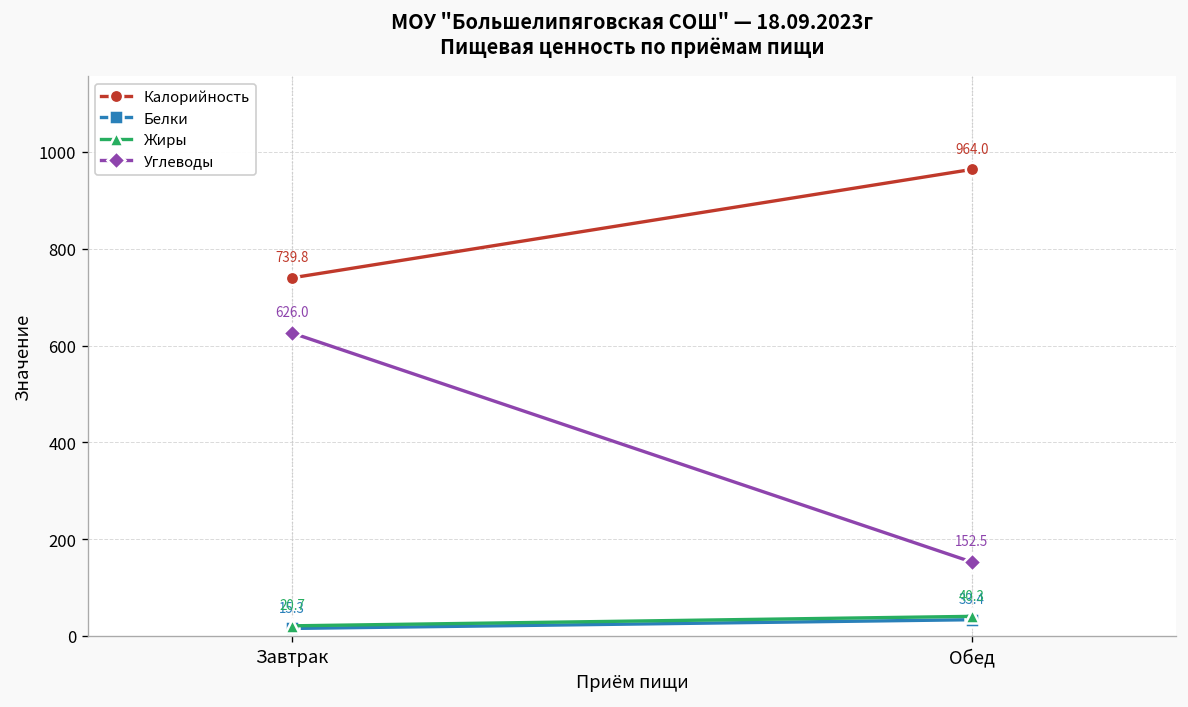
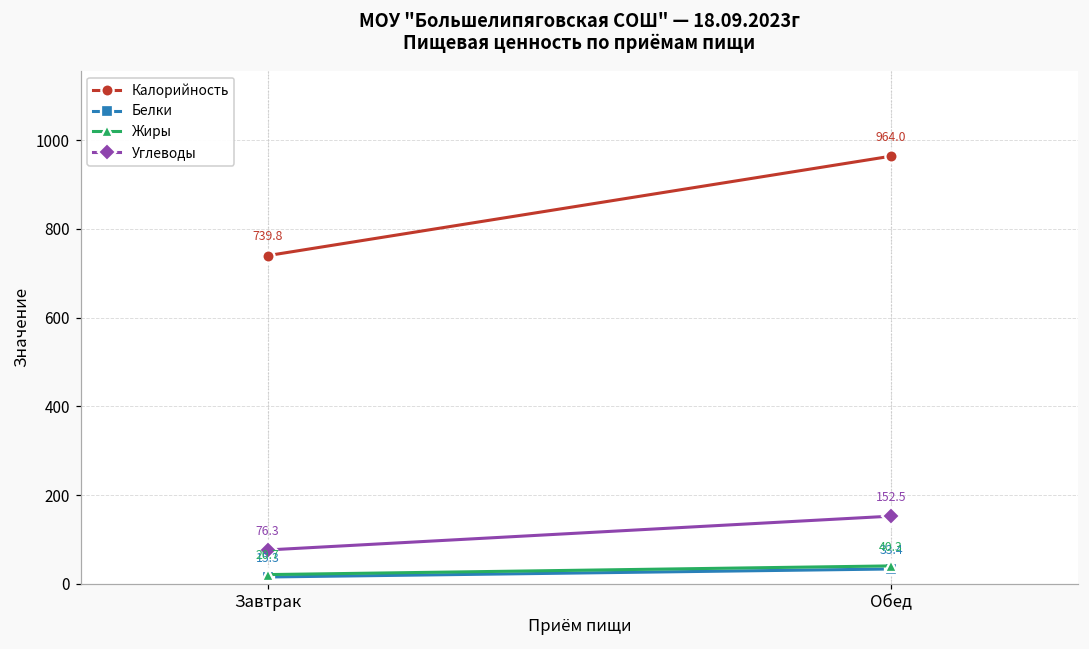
  {
    "Калорийность": {
      "Завтрак": 739.8,
      "Обед": 964.0
    },
    "Углеводы": {
-     "Завтрак": 626.0,
+     "Завтрак": 76.3,
      "Обед": 152.5
    }
  }
